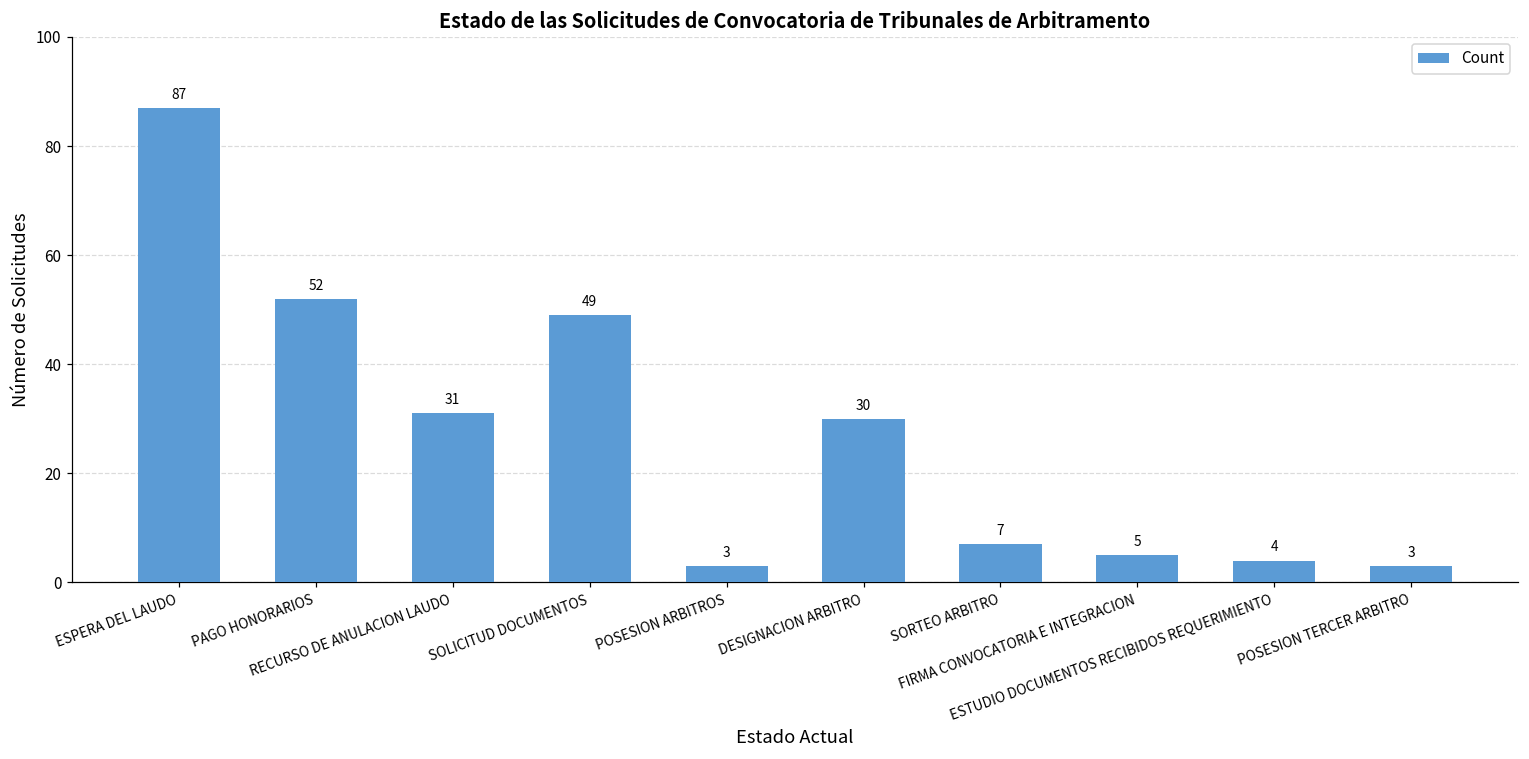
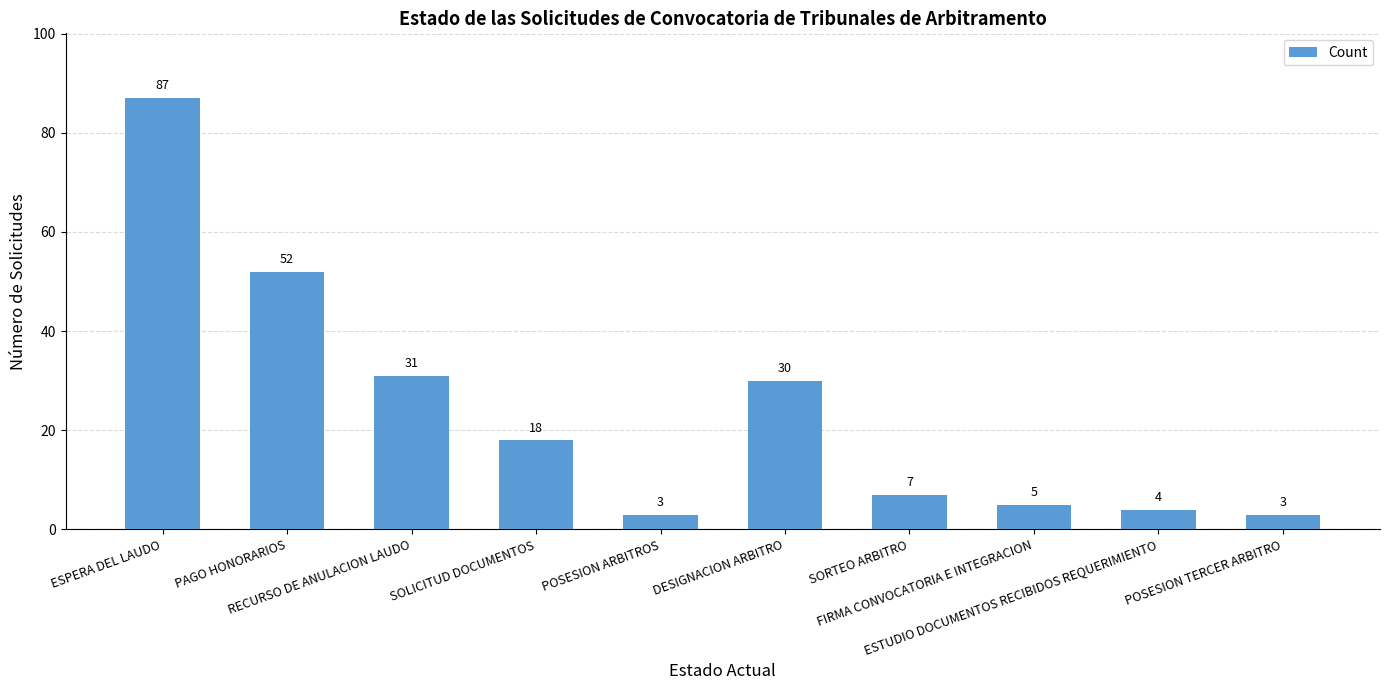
  {
    "ESPERA DEL LAUDO": 87,
    "PAGO HONORARIOS": 52,
    "RECURSO DE ANULACION LAUDO": 31,
-   "SOLICITUD DOCUMENTOS": 49,
+   "SOLICITUD DOCUMENTOS": 18,
    "POSESION ARBITROS": 3,
    "DESIGNACION ARBITRO": 30,
    "SORTEO ARBITRO": 7,
    "FIRMA CONVOCATORIA E INTEGRACION": 5,
    "ESTUDIO DOCUMENTOS RECIBIDOS REQUERIMIENTO": 4,
    "POSESION TERCER ARBITRO": 3
  }
